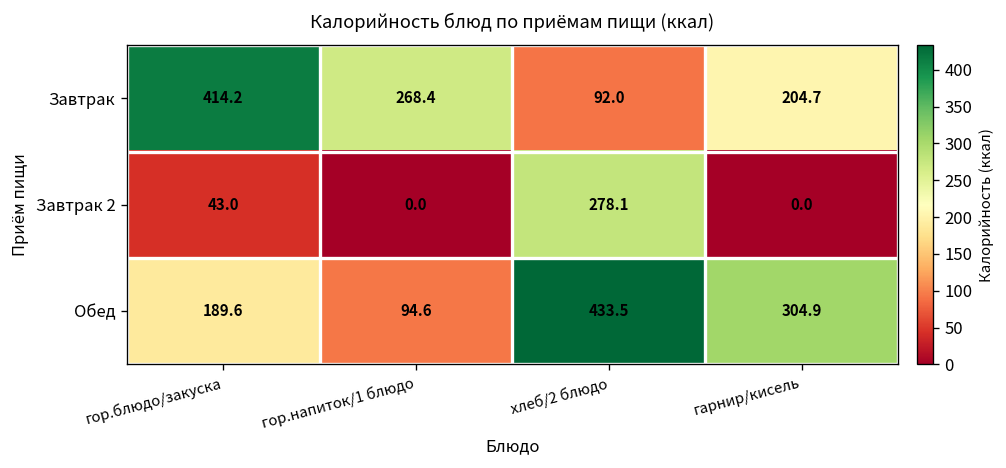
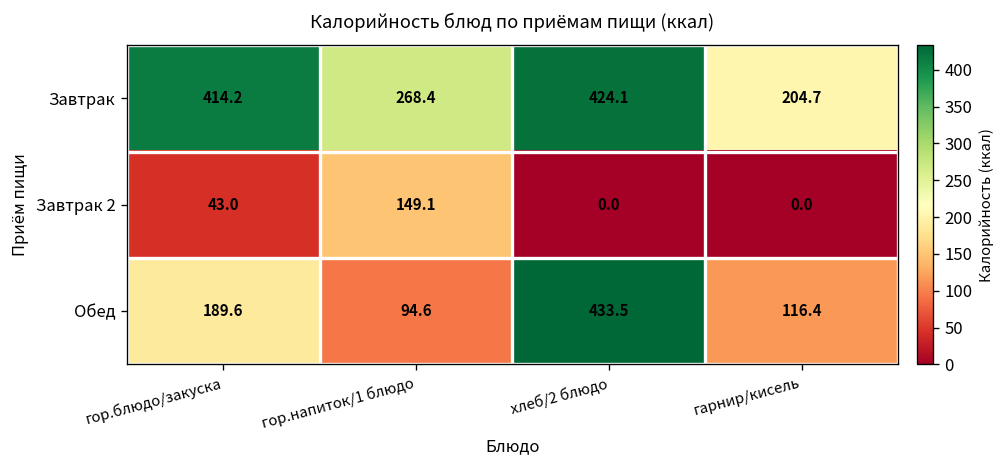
  {
    "Завтрак": {
      "гор.блюдо/закуска": 414.2,
      "гор.напиток/1 блюдо": 268.4,
-     "хлеб/2 блюдо": 92.0,
+     "хлеб/2 блюдо": 424.1,
      "гарнир/кисель": 204.7
    },
    "Завтрак 2": {
      "гор.блюдо/закуска": 43.0,
-     "гор.напиток/1 блюдо": 0.0,
-     "хлеб/2 блюдо": 278.1,
+     "гор.напиток/1 блюдо": 149.1,
+     "хлеб/2 блюдо": 0.0,
      "гарнир/кисель": 0.0
    },
    "Обед": {
      "гор.блюдо/закуска": 189.6,
      "гор.напиток/1 блюдо": 94.6,
      "хлеб/2 блюдо": 433.5,
-     "гарнир/кисель": 304.9
+     "гарнир/кисель": 116.4
    }
  }
